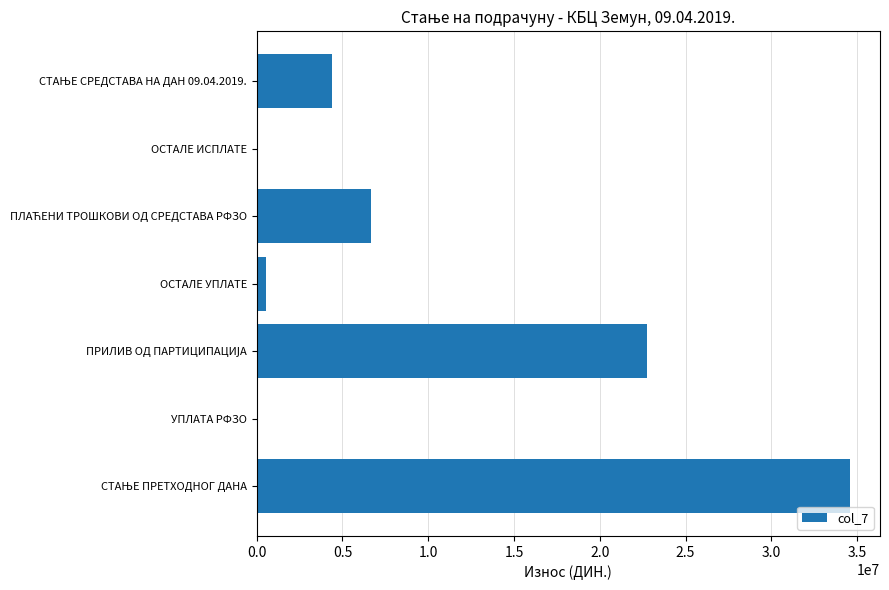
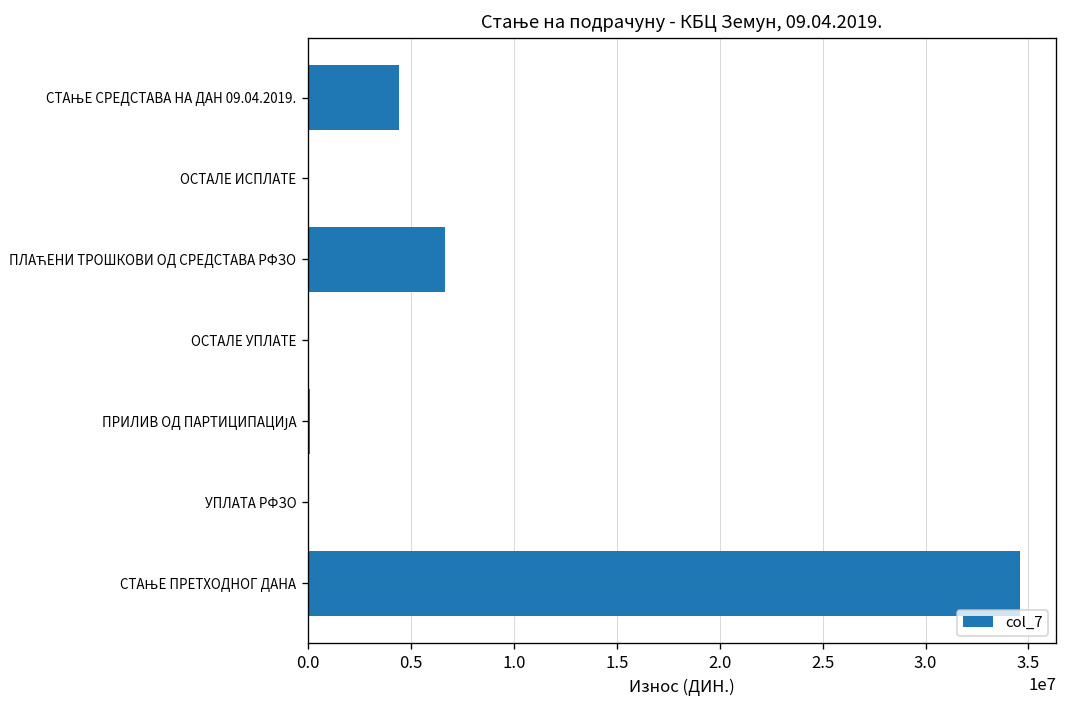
  {
    "СТАЊЕ СРЕДСТАВА НА ДАН 09.04.2019.": 4400000,
    "ОСТАЛЕ ИСПЛАТЕ": 0,
    "ПЛАЋЕНИ ТРОШКОВИ ОД СРЕДСТАВА РФЗО": 6700000,
-   "ОСТАЛЕ УПЛАТЕ": 600000,
-   "ПРИЛИВ ОД ПАРТИЦИПАЦИЈА": 22700000,
+   "ОСТАЛЕ УПЛАТЕ": 0,
+   "ПРИЛИВ ОД ПАРТИЦИПАЦИЈА": 100000,
    "УПЛАТА РФЗО": 0,
    "СТАЊЕ ПРЕТХОДНОГ ДАНА": 34600000
  }
